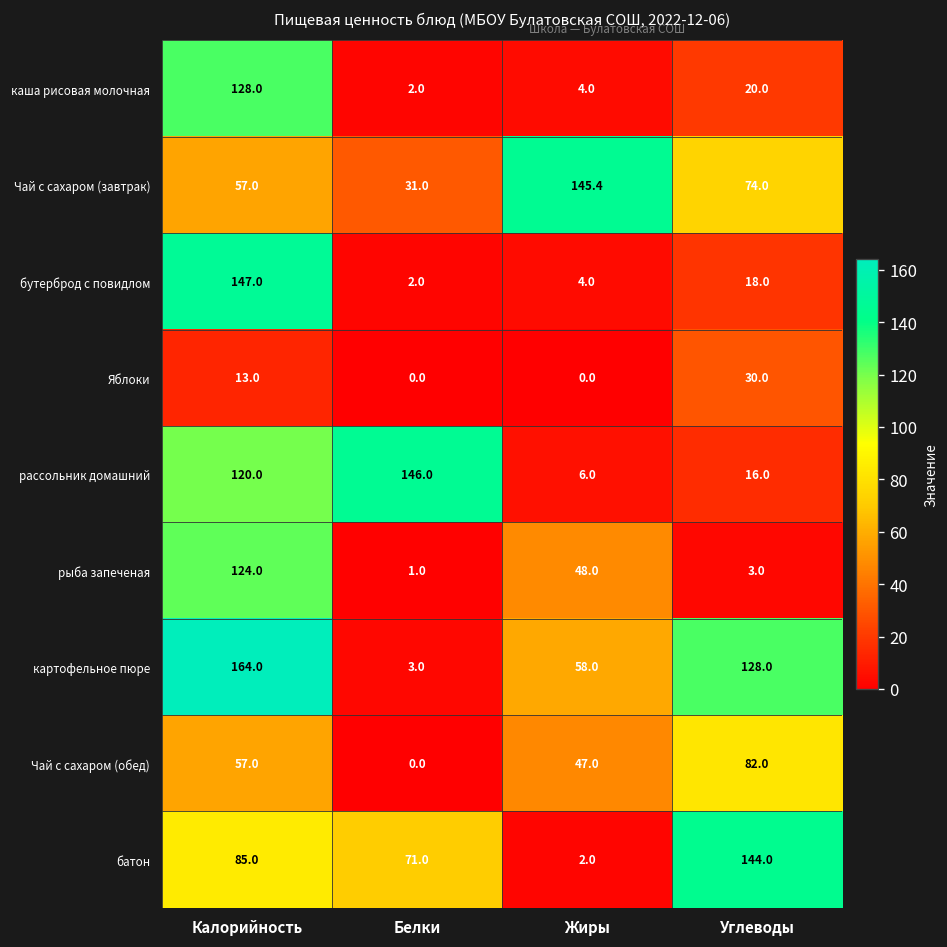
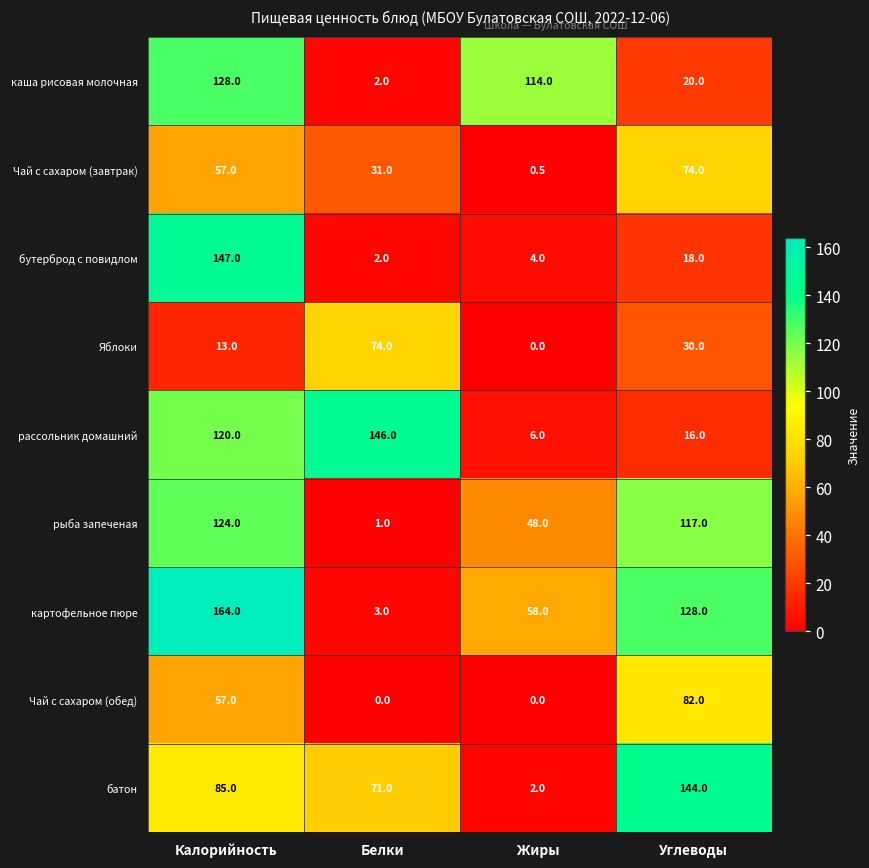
  {
    "каша рисовая молочная": {
      "Калорийность": 128.0,
      "Белки": 2.0,
-     "Жиры": 4.0,
+     "Жиры": 114.0,
      "Углеводы": 20.0
    },
    "Чай с сахаром (завтрак)": {
      "Калорийность": 57.0,
      "Белки": 31.0,
-     "Жиры": 145.4,
+     "Жиры": 0.5,
      "Углеводы": 74.0
    },
    "бутерброд с повидлом": {
      "Калорийность": 147.0,
      "Белки": 2.0,
      "Жиры": 4.0,
      "Углеводы": 18.0
    },
    "Яблоки": {
      "Калорийность": 13.0,
-     "Белки": 0.0,
+     "Белки": 74.0,
      "Жиры": 0.0,
      "Углеводы": 30.0
    },
    "рассольник домашний": {
      "Калорийность": 120.0,
      "Белки": 146.0,
      "Жиры": 6.0,
      "Углеводы": 16.0
    },
    "рыба запеченая": {
      "Калорийность": 124.0,
      "Белки": 1.0,
      "Жиры": 48.0,
-     "Углеводы": 3.0
+     "Углеводы": 117.0
    },
    "картофельное пюре": {
      "Калорийность": 164.0,
      "Белки": 3.0,
      "Жиры": 58.0,
      "Углеводы": 128.0
    },
    "Чай с сахаром (обед)": {
      "Калорийность": 57.0,
      "Белки": 0.0,
-     "Жиры": 47.0,
+     "Жиры": 0.0,
      "Углеводы": 82.0
    },
    "батон": {
      "Калорийность": 85.0,
      "Белки": 71.0,
      "Жиры": 2.0,
      "Углеводы": 144.0
    }
  }
